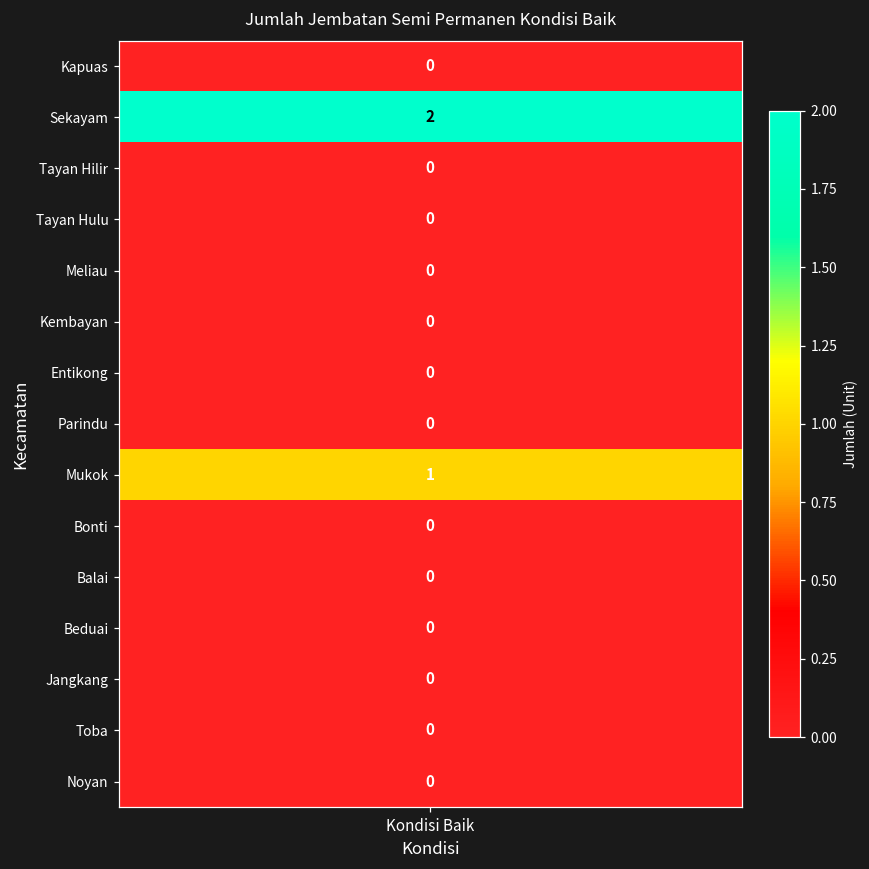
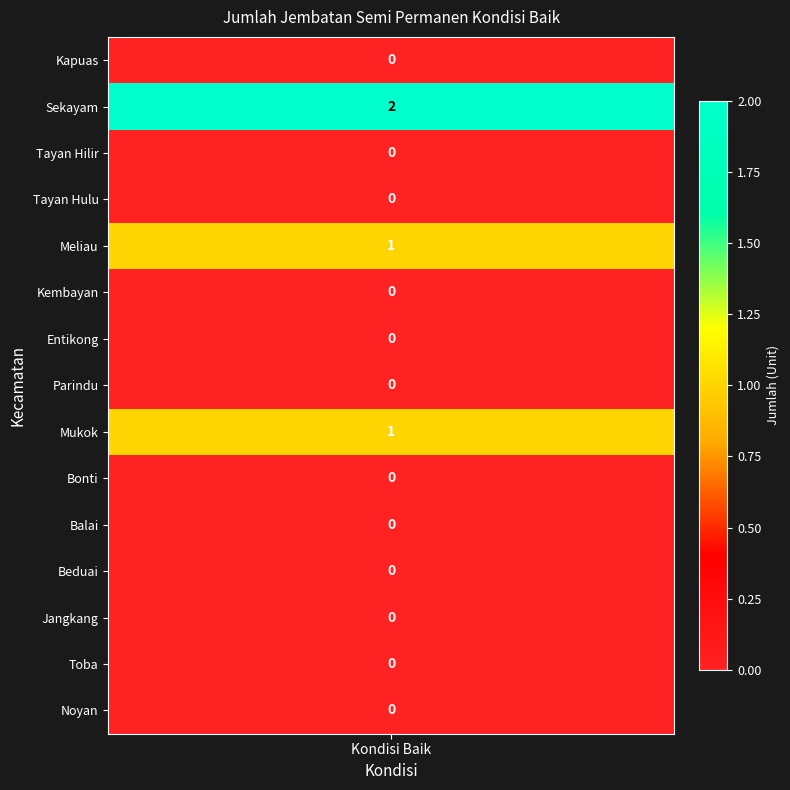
  {
    "Kapuas": {
      "Kondisi Baik": 0
    },
    "Sekayam": {
      "Kondisi Baik": 2
    },
    "Tayan Hilir": {
      "Kondisi Baik": 0
    },
    "Tayan Hulu": {
      "Kondisi Baik": 0
    },
    "Meliau": {
-     "Kondisi Baik": 0
+     "Kondisi Baik": 1
    },
    "Kembayan": {
      "Kondisi Baik": 0
    },
    "Entikong": {
      "Kondisi Baik": 0
    },
    "Parindu": {
      "Kondisi Baik": 0
    },
    "Mukok": {
      "Kondisi Baik": 1
    },
    "Bonti": {
      "Kondisi Baik": 0
    },
    "Balai": {
      "Kondisi Baik": 0
    },
    "Beduai": {
      "Kondisi Baik": 0
    },
    "Jangkang": {
      "Kondisi Baik": 0
    },
    "Toba": {
      "Kondisi Baik": 0
    },
    "Noyan": {
      "Kondisi Baik": 0
    }
  }
